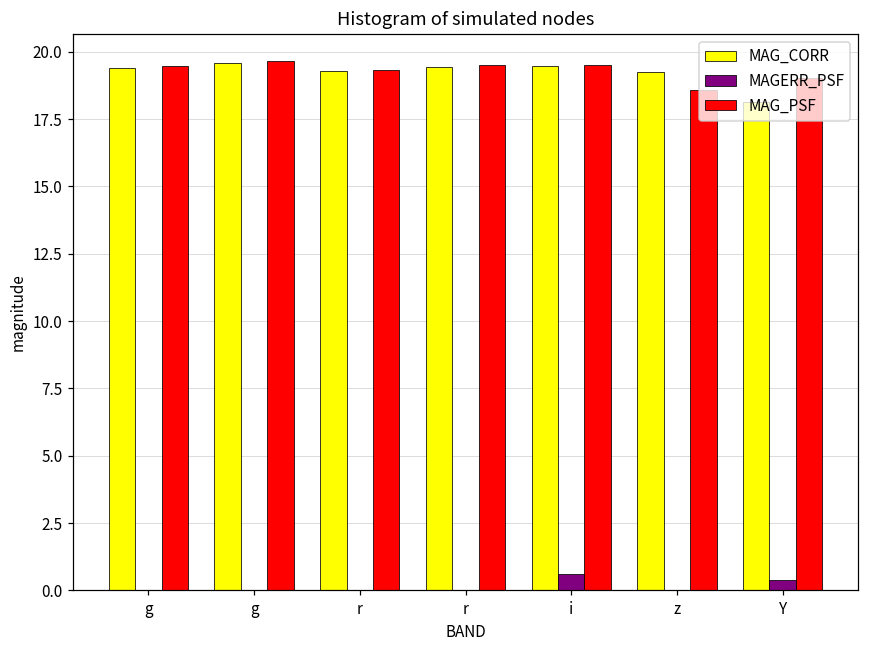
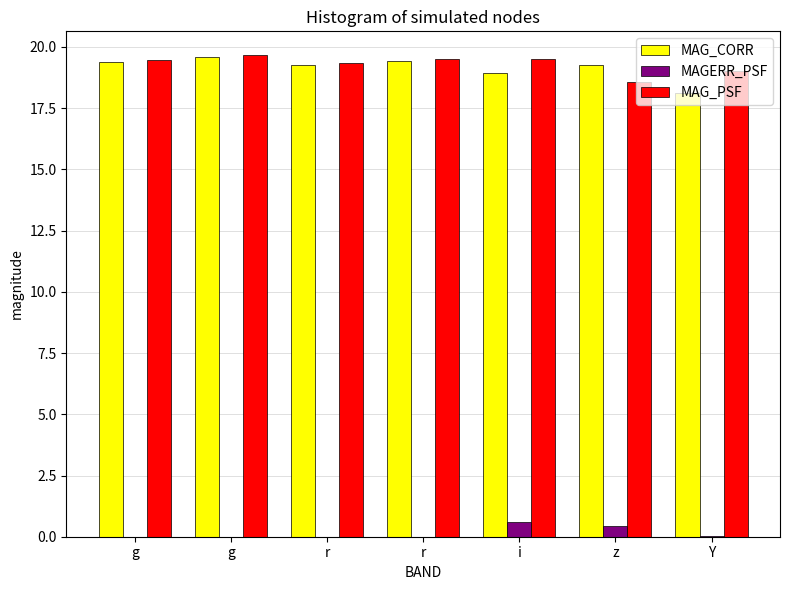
  {
    "MAG_CORR": {
-     "i": 19.5,
+     "i": 18.9,
      "z": 19.3
    },
    "MAGERR_PSF": {
      "i": 0.6,
-     "z": 0.0,
-     "Y": 0.4
+     "z": 0.4,
+     "Y": 0.0
    },
    "MAG_PSF": {
      "i": 19.5
    }
  }
